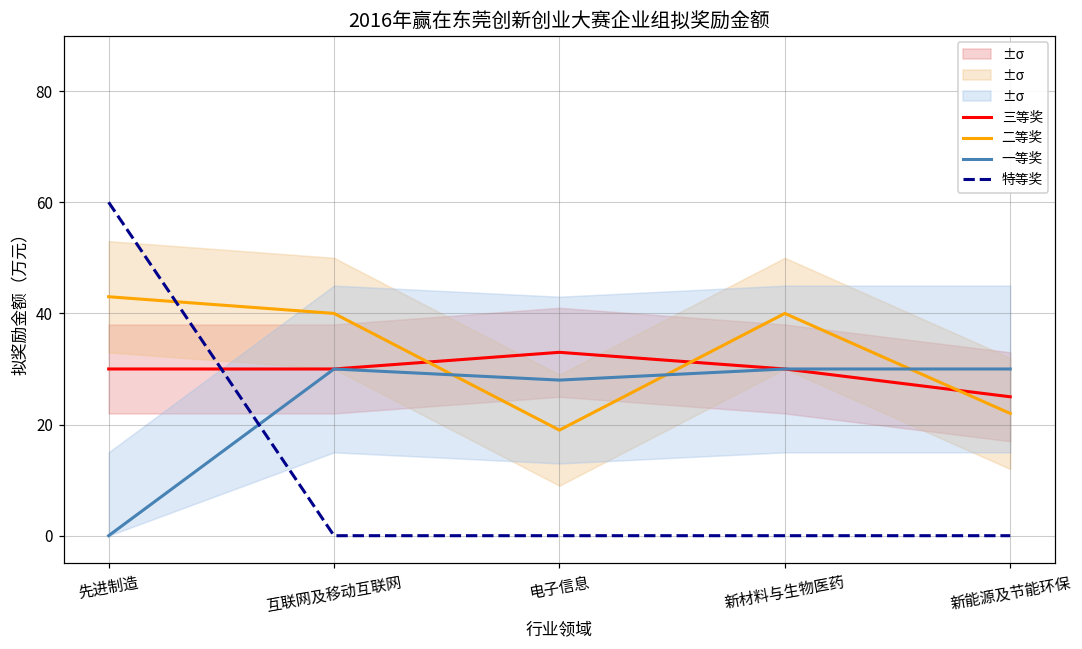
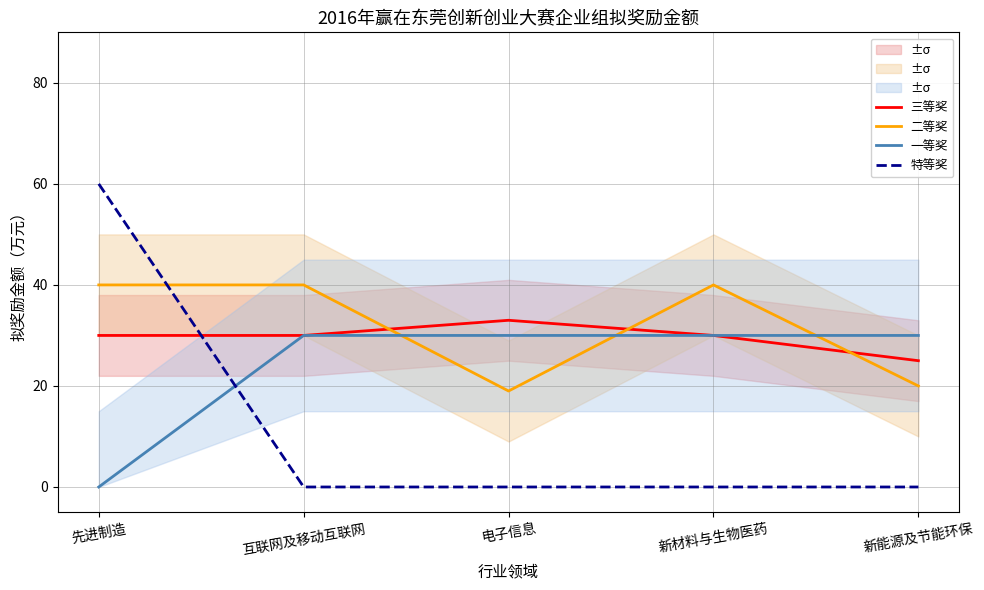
  {
    "三等奖": {
      "先进制造": 30,
      "电子信息": 33,
      "新能源及节能环保": 25
    },
    "二等奖": {
-     "先进制造": 43,
+     "先进制造": 40,
      "互联网及移动互联网": 40,
      "电子信息": 19,
      "新材料与生物医药": 40,
-     "新能源及节能环保": 22
+     "新能源及节能环保": 20
    },
    "一等奖": {
      "先进制造": 0,
-     "电子信息": 28
+     "电子信息": 30
    },
    "特等奖": {
      "先进制造": 60,
      "互联网及移动互联网": 0,
      "电子信息": 0,
      "新材料与生物医药": 0,
      "新能源及节能环保": 0
    }
  }
